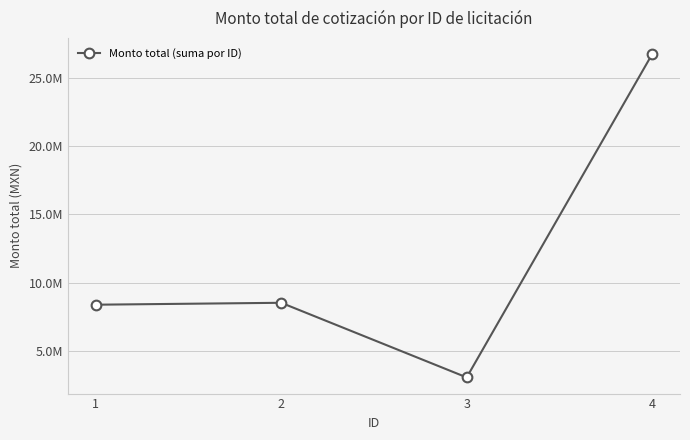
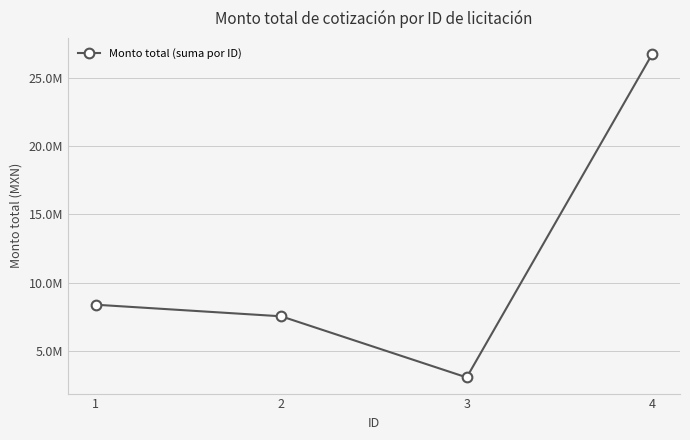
  {
    "1": 8400000,
-   "2": 8500000,
+   "2": 7500000,
    "3": 3100000,
    "4": 26700000
  }
